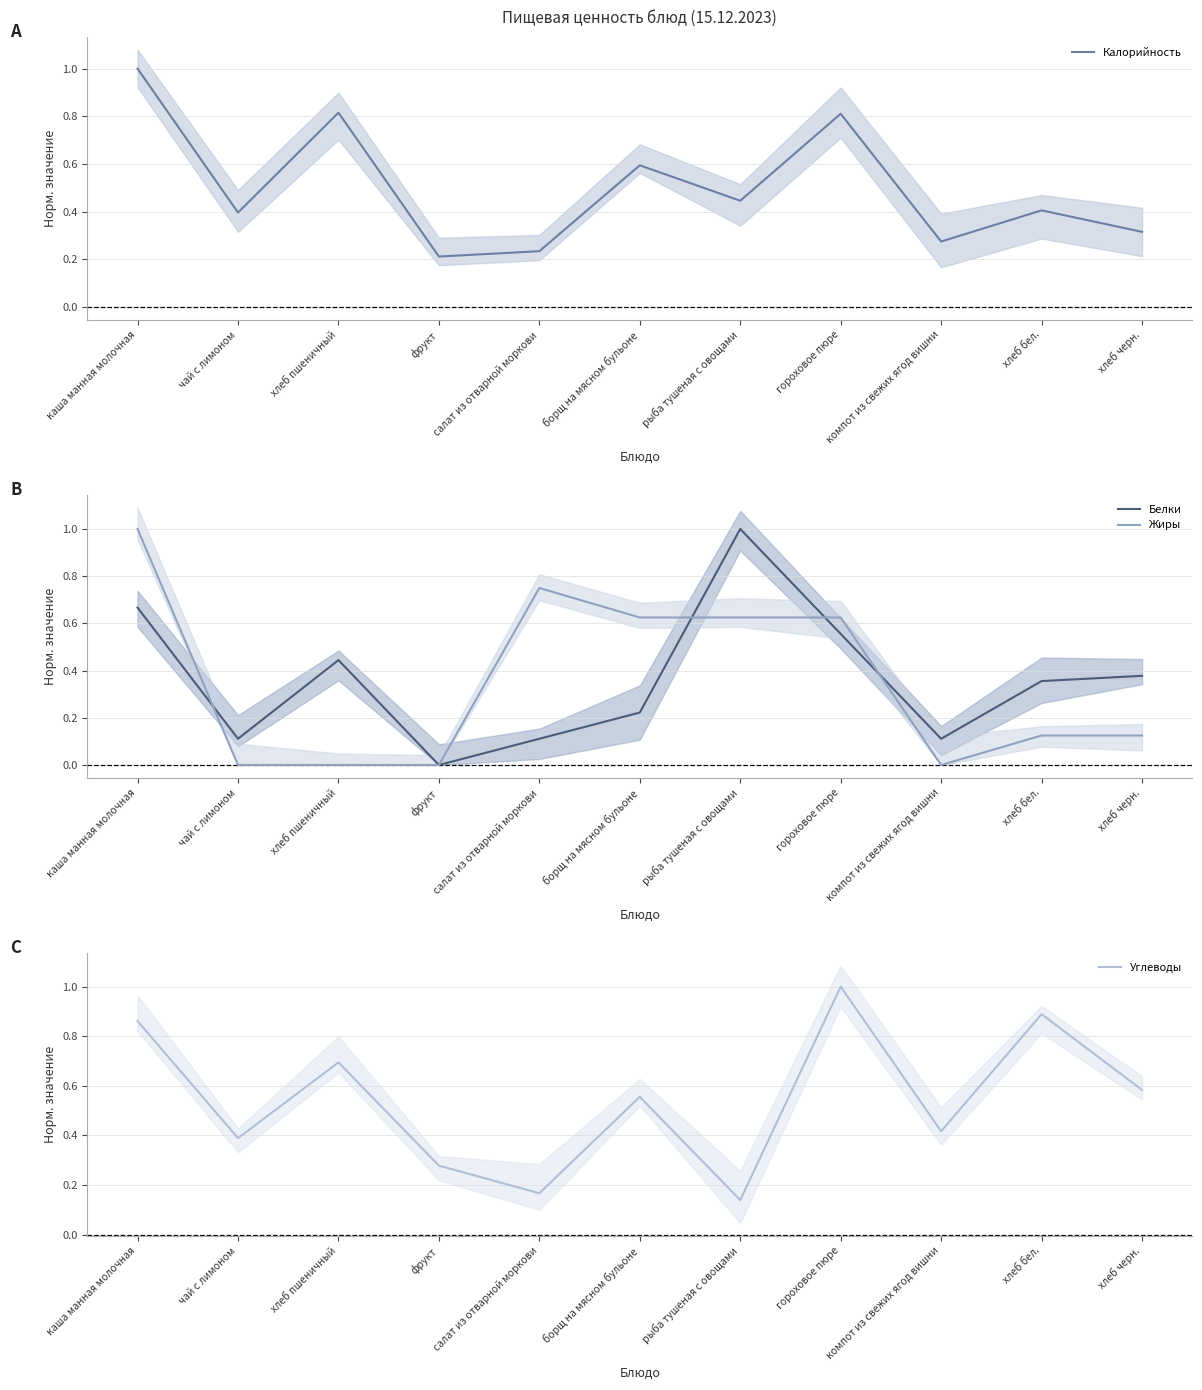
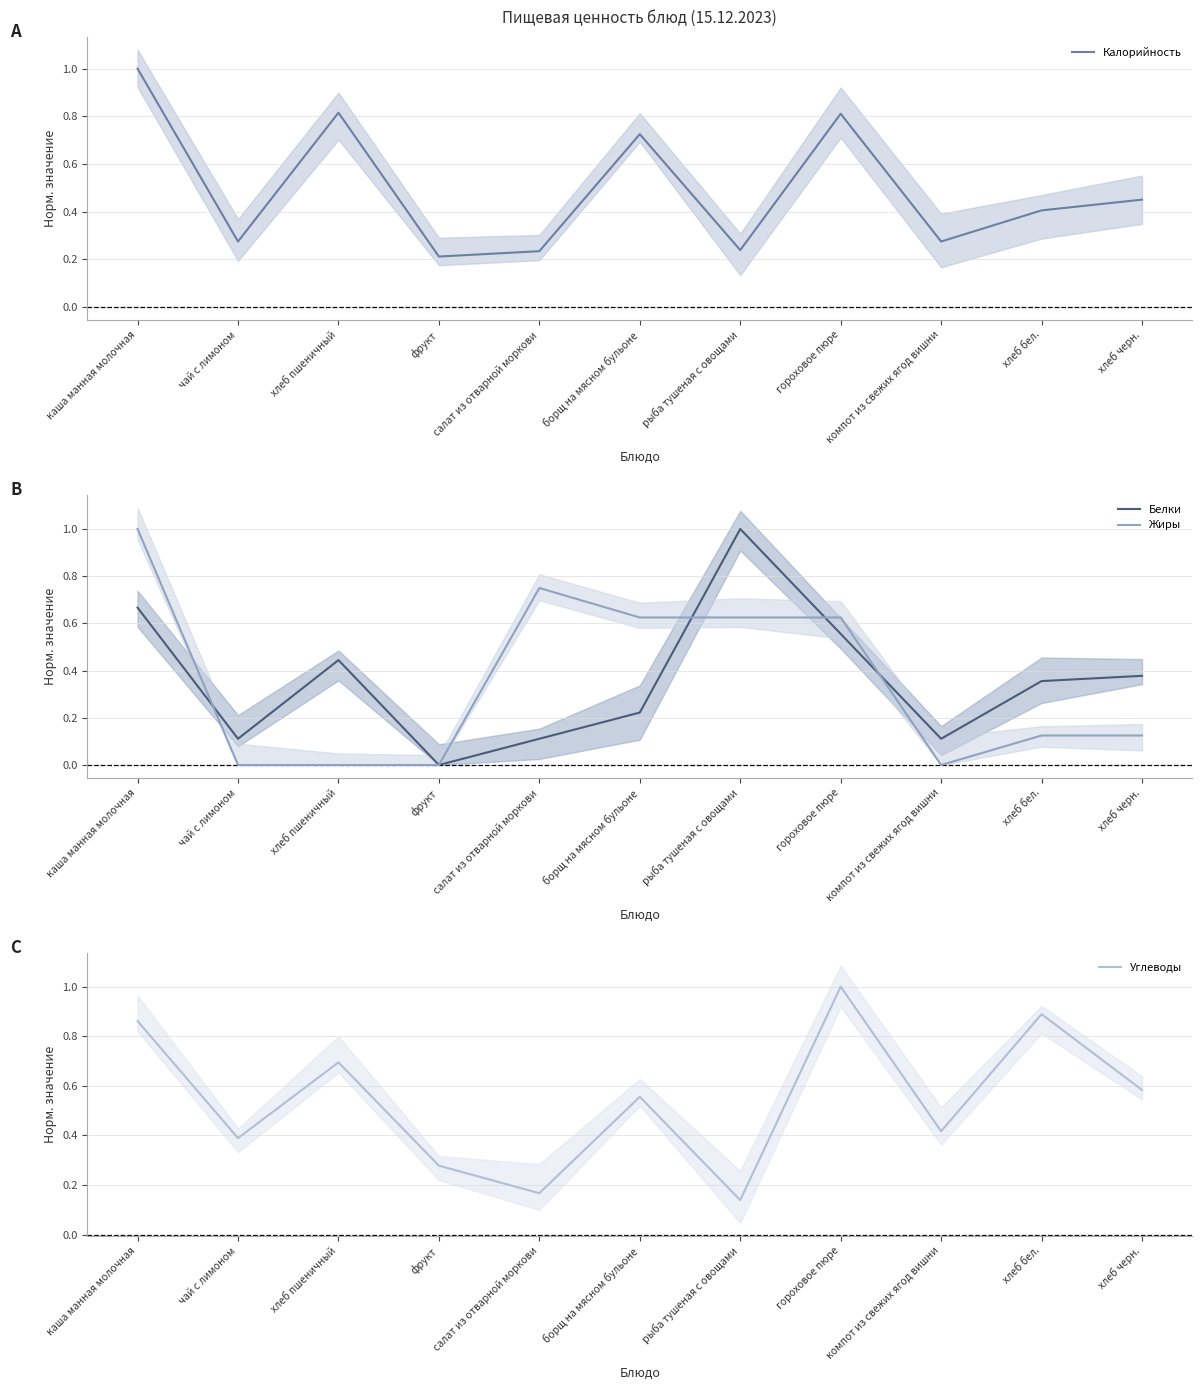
  {
    "Пищевая ценность блюд (15.12.2023)": {
      "Калорийность": {
        "каша манная молочная": 1.00,
-       "чай с лимоном": 0.40,
+       "чай с лимоном": 0.27,
        "хлеб пшеничный": 0.82,
        "фрукт": 0.21,
        "салат из отварной моркови": 0.23,
-       "борщ на мясном бульоне": 0.59,
-       "рыба тушеная с овощами": 0.45,
+       "борщ на мясном бульоне": 0.73,
+       "рыба тушеная с овощами": 0.24,
        "гороховое пюре": 0.81,
        "компот из свежих ягод вишни": 0.27,
        "хлеб бел.": 0.41,
-       "хлеб черн.": 0.32
+       "хлеб черн.": 0.45
      }
    }
  }
